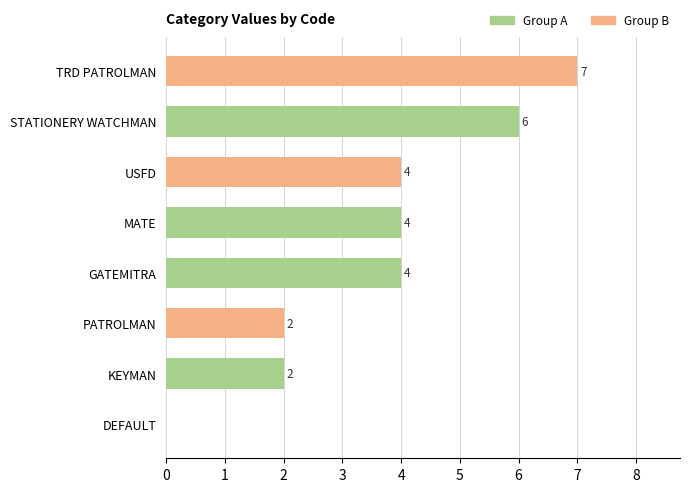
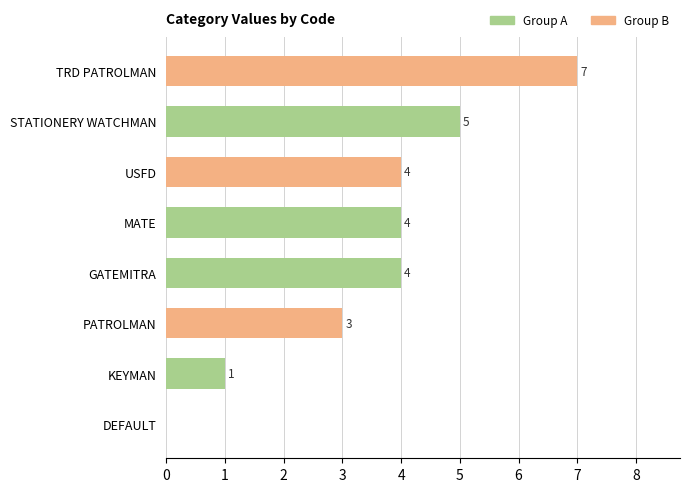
  {
    "TRD PATROLMAN": 7,
-   "STATIONERY WATCHMAN": 6,
+   "STATIONERY WATCHMAN": 5,
    "USFD": 4,
    "MATE": 4,
    "GATEMITRA": 4,
-   "PATROLMAN": 2,
-   "KEYMAN": 2
+   "PATROLMAN": 3,
+   "KEYMAN": 1
  }
